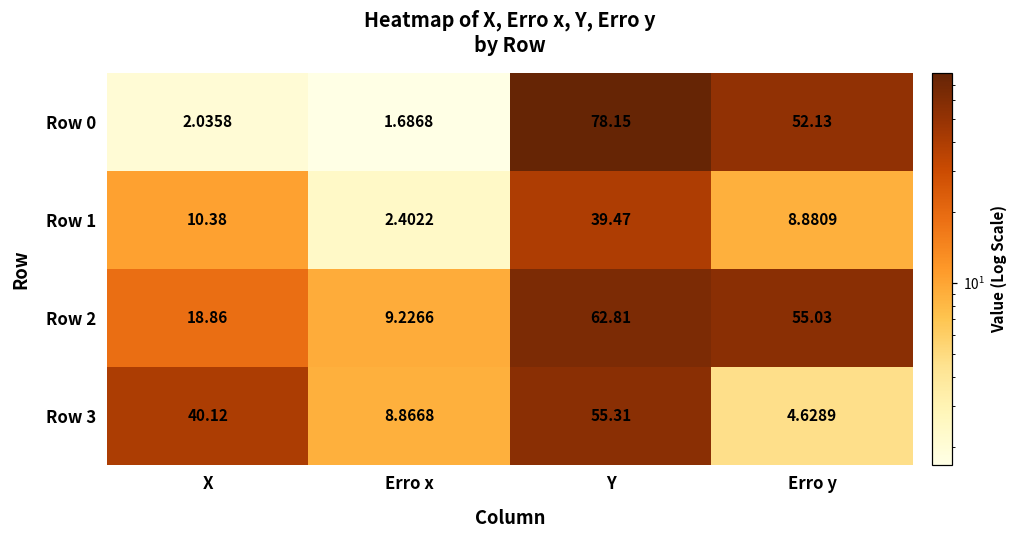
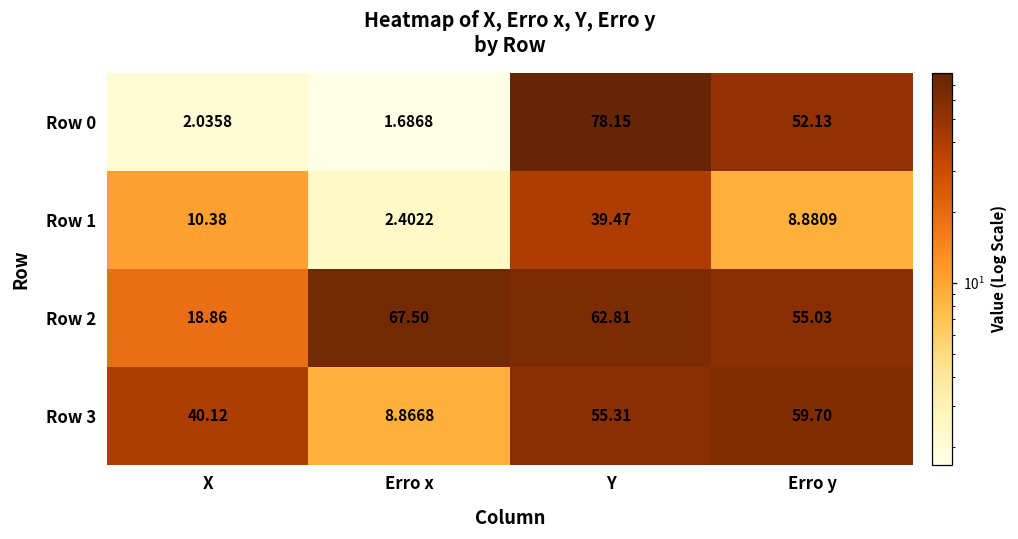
  {
    "Row 0": {
      "X": 2.0358,
      "Erro x": 1.6868,
      "Y": 78.15,
      "Erro y": 52.13
    },
    "Row 1": {
      "X": 10.38,
      "Erro x": 2.4022,
      "Y": 39.47,
      "Erro y": 8.8809
    },
    "Row 2": {
      "X": 18.86,
-     "Erro x": 9.2266,
+     "Erro x": 67.50,
      "Y": 62.81,
      "Erro y": 55.03
    },
    "Row 3": {
      "X": 40.12,
      "Erro x": 8.8668,
      "Y": 55.31,
-     "Erro y": 4.6289
+     "Erro y": 59.70
    }
  }
